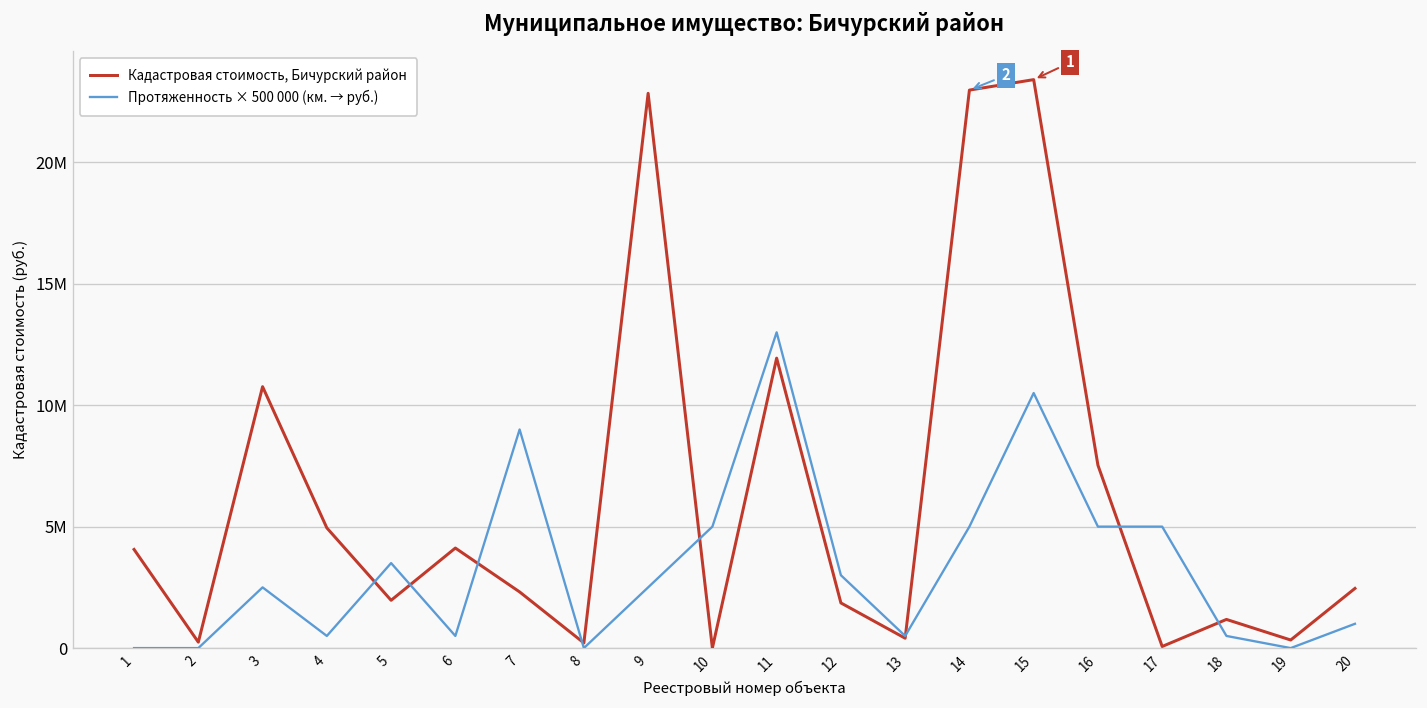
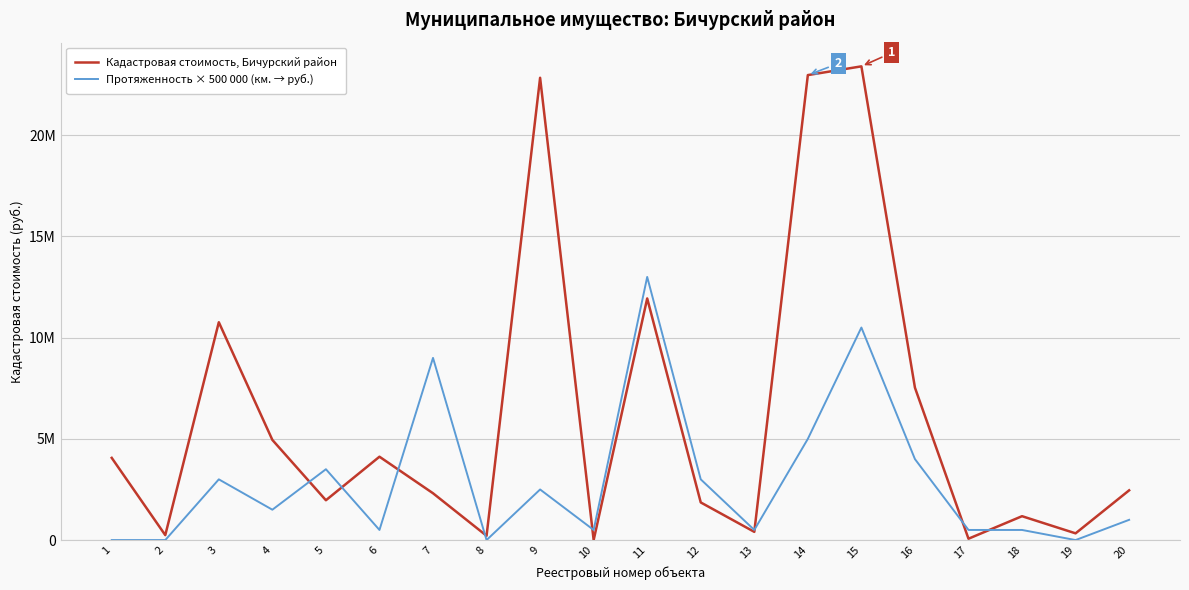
  {
    "Кадастровая стоимость, Бичурский район": {
      "1": 4100000,
      "2": 200000,
      "3": 10800000,
      "4": 4900000,
      "5": 2000000,
      "6": 4100000,
      "7": 2300000,
      "8": 200000,
      "9": 22800000,
      "10": 0,
      "11": 11900000,
      "12": 1900000,
      "15": 23400000,
      "16": 7500000,
      "17": 100000,
      "18": 1200000,
      "19": 300000,
      "20": 2500000
    },
    "Протяженность × 500 000 (км. → руб.)": {
      "1": 0,
      "2": 0,
-     "3": 2500000,
-     "4": 500000,
+     "3": 3000000,
+     "4": 1500000,
      "5": 3500000,
      "6": 500000,
      "7": 9000000,
      "8": 0,
      "9": 2500000,
-     "10": 5000000,
+     "10": 500000,
      "11": 13000000,
      "12": 3000000,
      "14": 5000000,
      "15": 10500000,
-     "16": 5000000,
-     "17": 5000000,
+     "16": 4000000,
+     "17": 500000,
      "18": 500000,
      "19": 0,
      "20": 1000000
    }
  }
